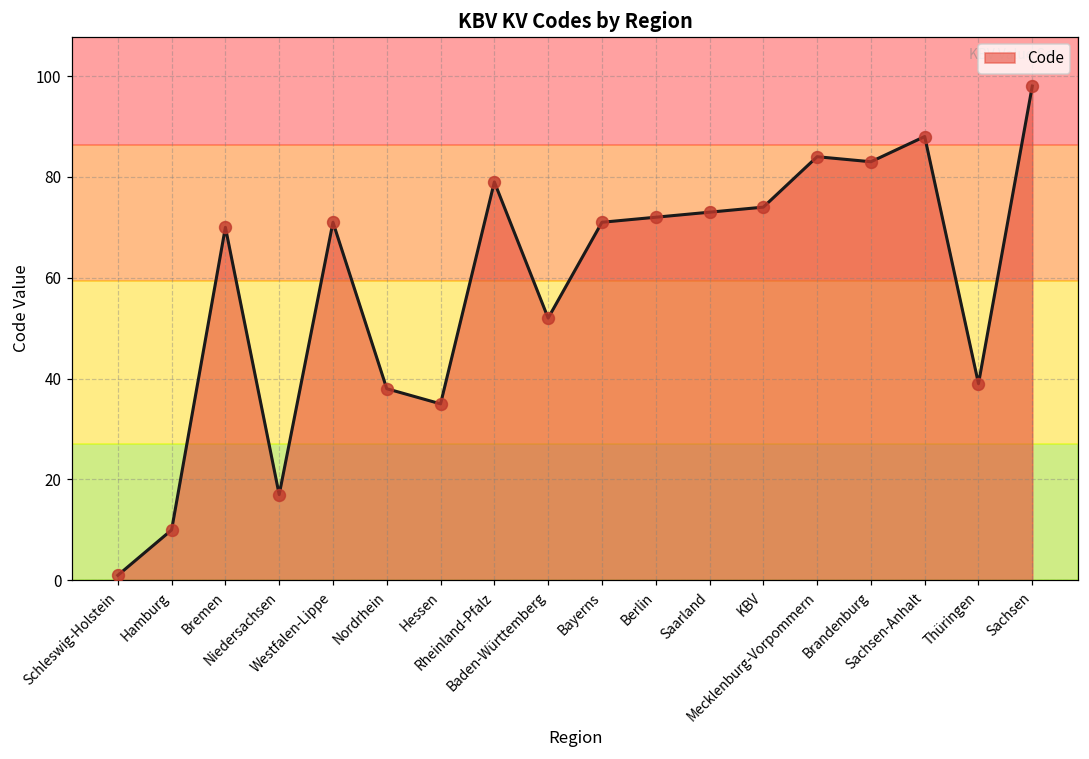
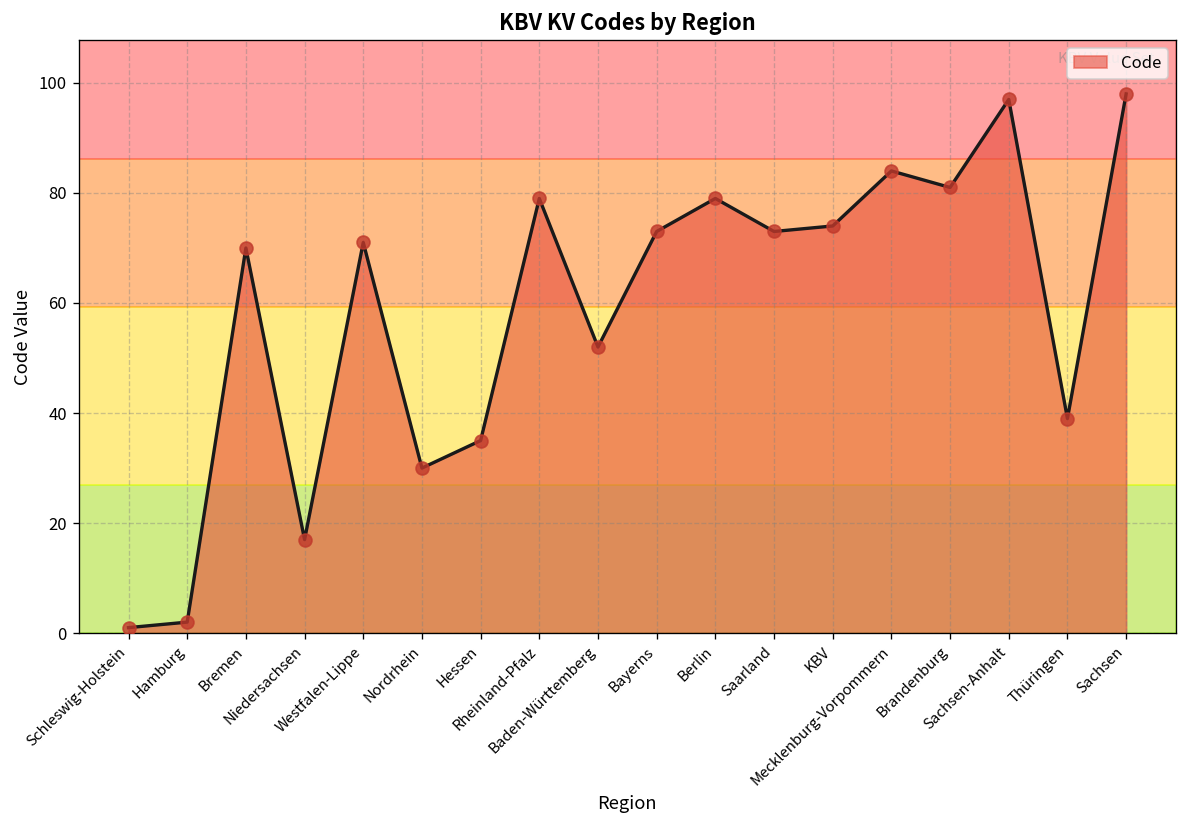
  {
    "Schleswig-Holstein": 1,
-   "Hamburg": 10,
+   "Hamburg": 2,
    "Bremen": 70,
    "Niedersachsen": 17,
    "Westfalen-Lippe": 71,
-   "Nordrhein": 38,
+   "Nordrhein": 30,
    "Hessen": 35,
    "Rheinland-Pfalz": 79,
    "Baden-Württemberg": 52,
-   "Bayerns": 71,
-   "Berlin": 72,
+   "Bayerns": 73,
+   "Berlin": 79,
    "Saarland": 73,
    "KBV": 74,
    "Mecklenburg-Vorpommern": 84,
-   "Brandenburg": 83,
-   "Sachsen-Anhalt": 88,
+   "Brandenburg": 81,
+   "Sachsen-Anhalt": 97,
    "Thüringen": 39,
    "Sachsen": 98
  }
